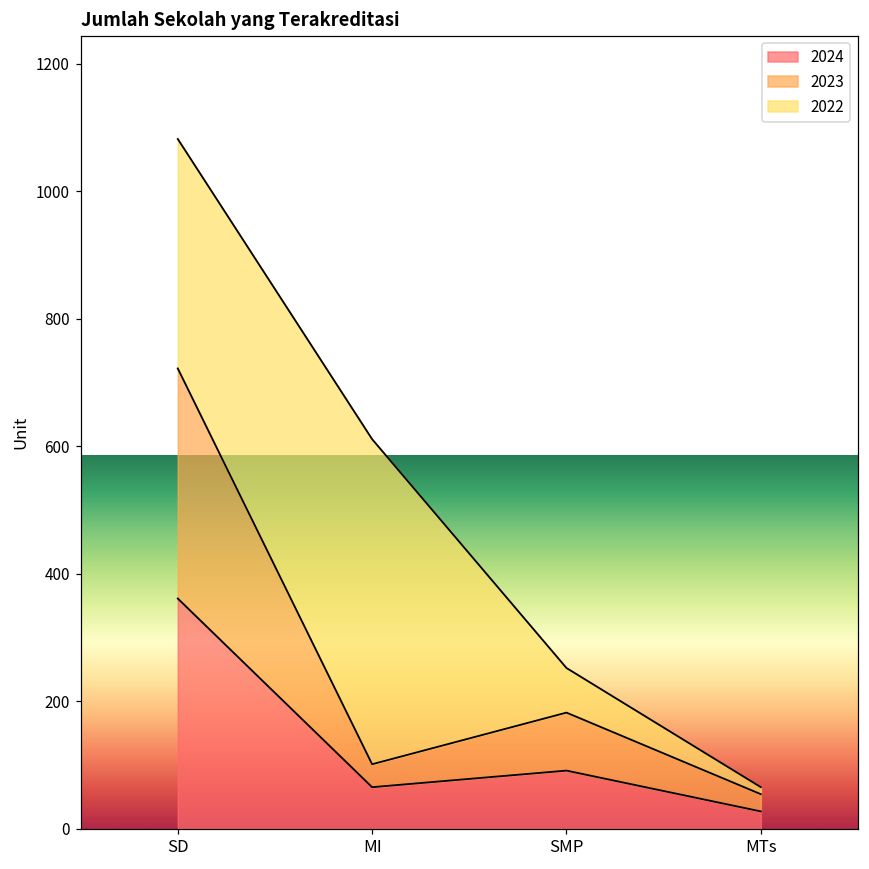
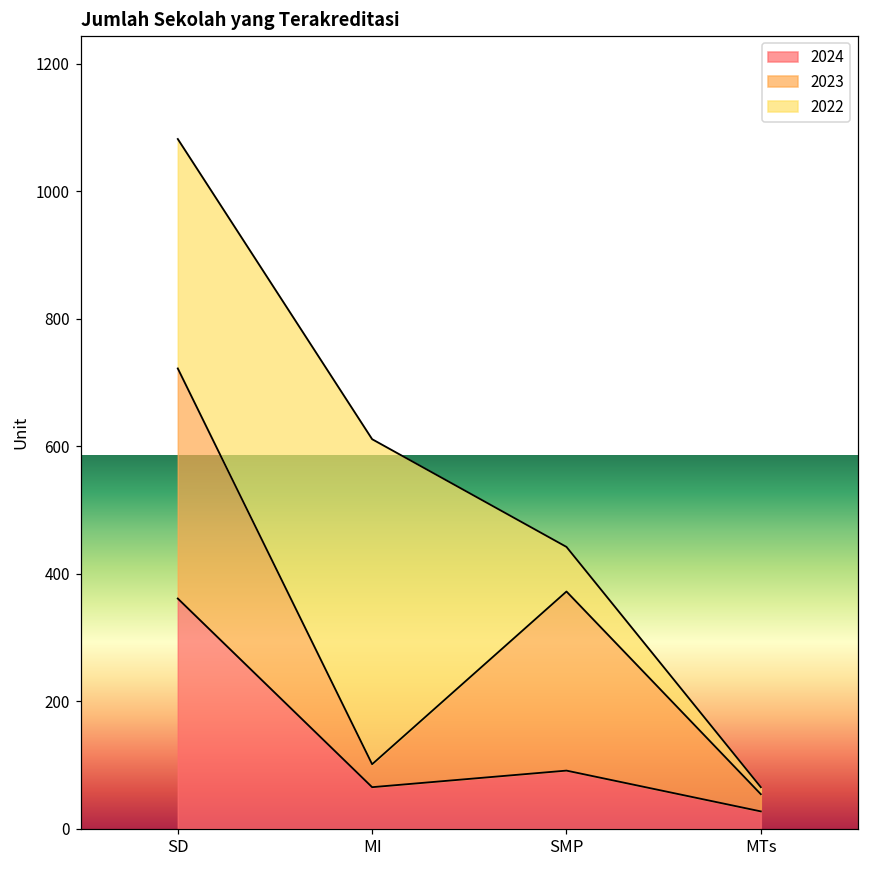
  {
    "2024": {
      "SD": 360,
      "MI": 70,
      "SMP": 90,
      "MTs": 30
    },
    "2023": {
      "SD": 360,
      "MI": 40,
-     "SMP": 90,
+     "SMP": 280,
      "MTs": 30
    },
    "2022": {
      "SD": 360,
      "MI": 510,
      "SMP": 70,
      "MTs": 10
    }
  }
